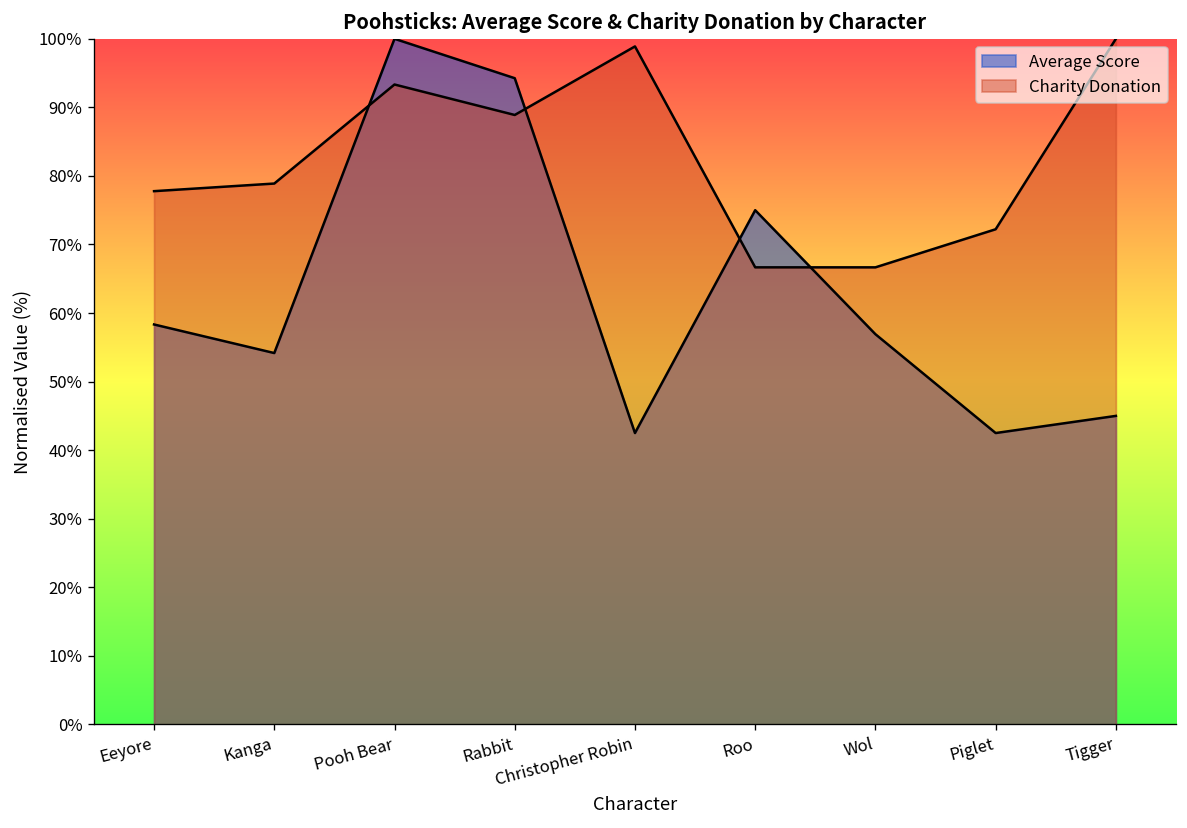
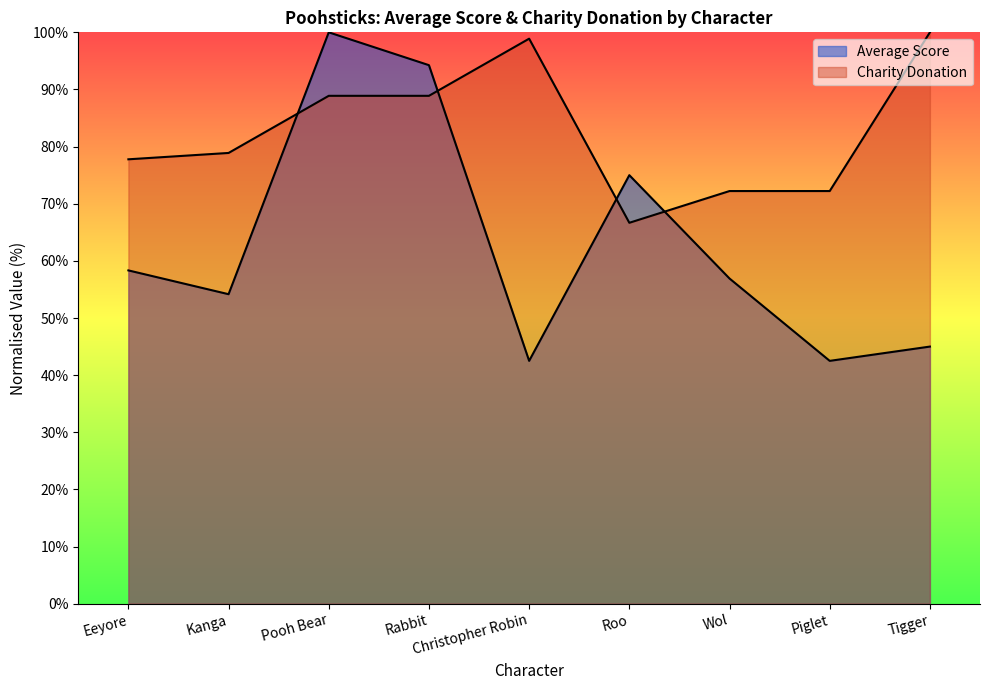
  {
    "Average Score": {
      "Eeyore": "58%",
      "Kanga": "54%",
      "Pooh Bear": "100%",
      "Rabbit": "94%",
      "Christopher Robin": "43%",
      "Roo": "75%",
      "Wol": "57%",
      "Piglet": "43%",
      "Tigger": "45%"
    },
    "Charity Donation": {
      "Eeyore": "78%",
      "Kanga": "79%",
-     "Pooh Bear": "93%",
+     "Pooh Bear": "89%",
      "Rabbit": "89%",
      "Christopher Robin": "99%",
      "Roo": "67%",
-     "Wol": "67%",
+     "Wol": "72%",
      "Piglet": "72%",
      "Tigger": "100%"
    }
  }
